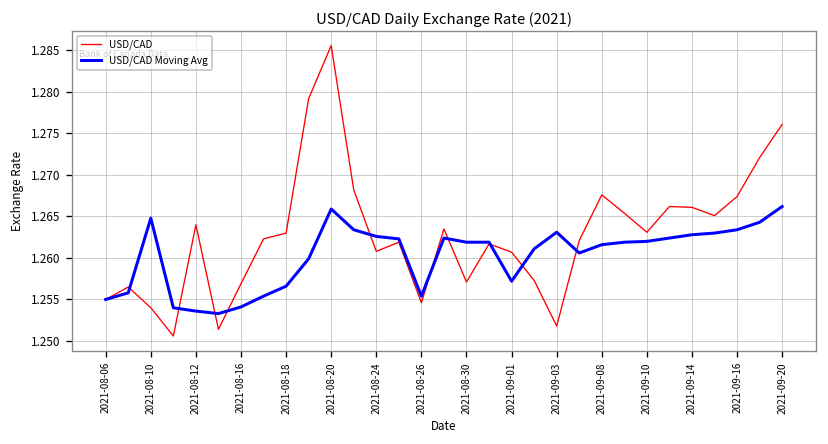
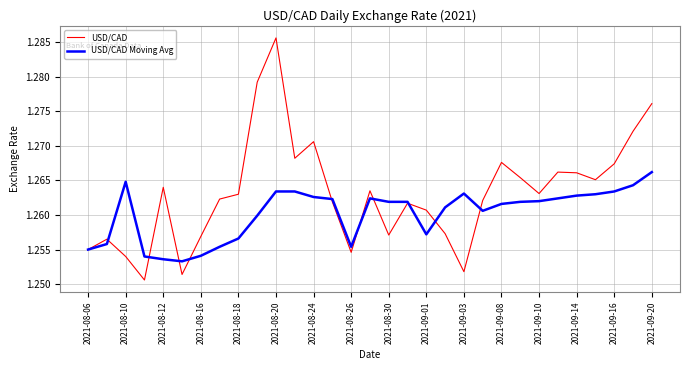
  {
    "USD/CAD": {
      "2021-08-10": 1.254,
      "2021-08-12": 1.264,
      "2021-08-16": 1.257,
      "2021-08-18": 1.263,
      "2021-08-20": 1.286,
-     "2021-08-24": 1.261,
+     "2021-08-24": 1.271,
      "2021-08-26": 1.255,
      "2021-08-30": 1.257,
      "2021-09-01": 1.261,
      "2021-09-03": 1.252,
      "2021-09-08": 1.268,
      "2021-09-10": 1.263,
      "2021-09-14": 1.266,
      "2021-09-16": 1.267,
      "2021-09-20": 1.276
    },
    "USD/CAD Moving Avg": {
      "2021-08-10": 1.265,
      "2021-08-12": 1.254,
      "2021-08-16": 1.254,
      "2021-08-18": 1.257,
-     "2021-08-20": 1.266,
+     "2021-08-20": 1.263,
      "2021-08-24": 1.263,
      "2021-08-26": 1.255,
      "2021-08-30": 1.262,
      "2021-09-01": 1.257,
      "2021-09-03": 1.263,
      "2021-09-08": 1.262,
      "2021-09-10": 1.262,
      "2021-09-14": 1.263,
      "2021-09-16": 1.263,
      "2021-09-20": 1.266
    }
  }
